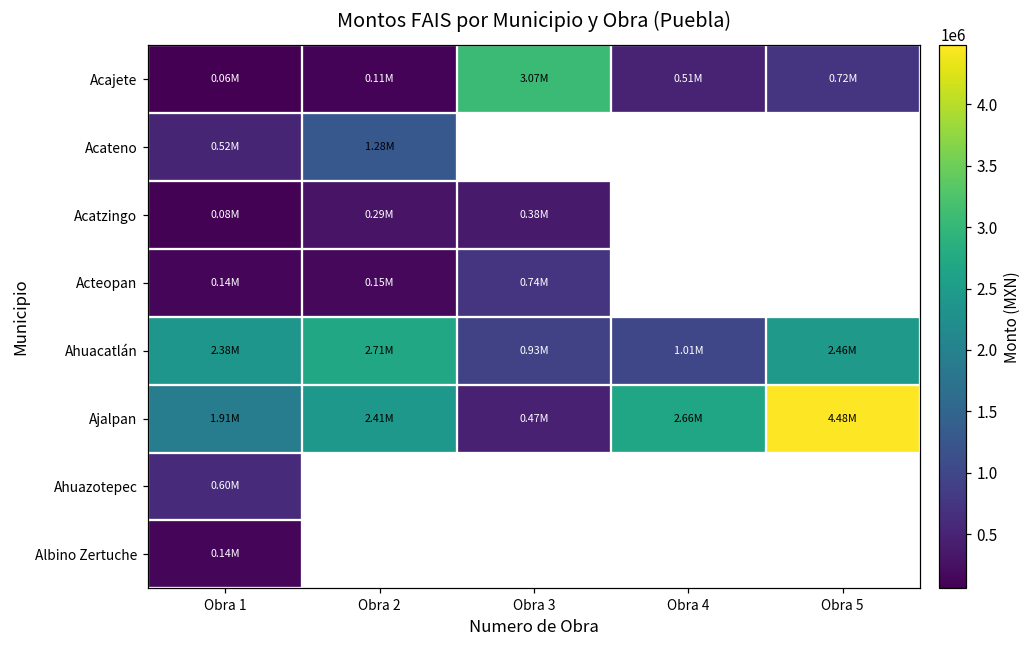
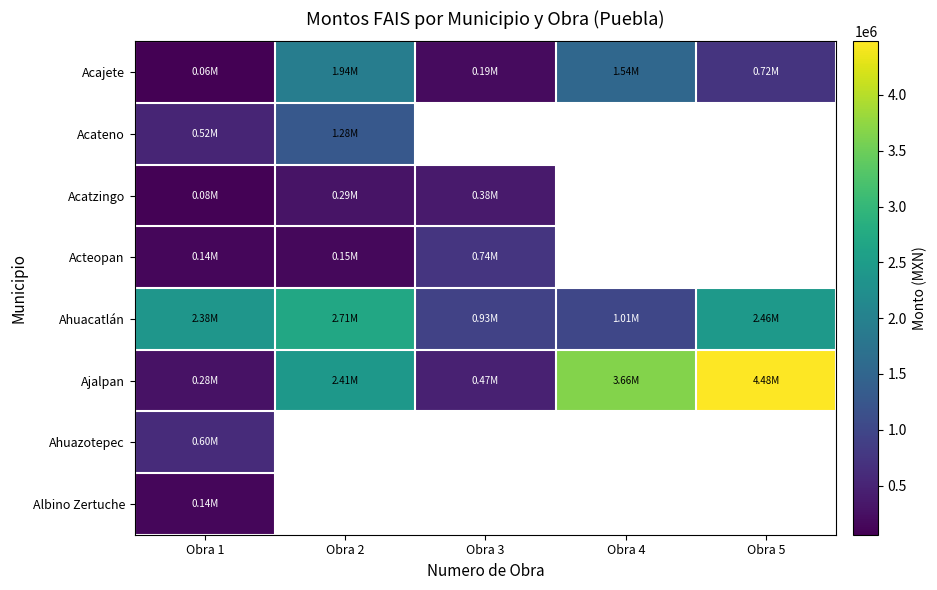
  {
    "Acajete": {
      "Obra 1": "0.06M",
-     "Obra 2": "0.11M",
-     "Obra 3": "3.07M",
-     "Obra 4": "0.51M",
+     "Obra 2": "1.94M",
+     "Obra 3": "0.19M",
+     "Obra 4": "1.54M",
      "Obra 5": "0.72M"
    },
    "Acateno": {
      "Obra 1": "0.52M",
      "Obra 2": "1.28M"
    },
    "Acatzingo": {
      "Obra 1": "0.08M",
      "Obra 2": "0.29M",
      "Obra 3": "0.38M"
    },
    "Acteopan": {
      "Obra 1": "0.14M",
      "Obra 2": "0.15M",
      "Obra 3": "0.74M"
    },
    "Ahuacatlán": {
      "Obra 1": "2.38M",
      "Obra 2": "2.71M",
      "Obra 3": "0.93M",
      "Obra 4": "1.01M",
      "Obra 5": "2.46M"
    },
    "Ajalpan": {
-     "Obra 1": "1.91M",
+     "Obra 1": "0.28M",
      "Obra 2": "2.41M",
      "Obra 3": "0.47M",
-     "Obra 4": "2.66M",
+     "Obra 4": "3.66M",
      "Obra 5": "4.48M"
    },
    "Ahuazotepec": {
      "Obra 1": "0.60M"
    },
    "Albino Zertuche": {
      "Obra 1": "0.14M"
    }
  }
